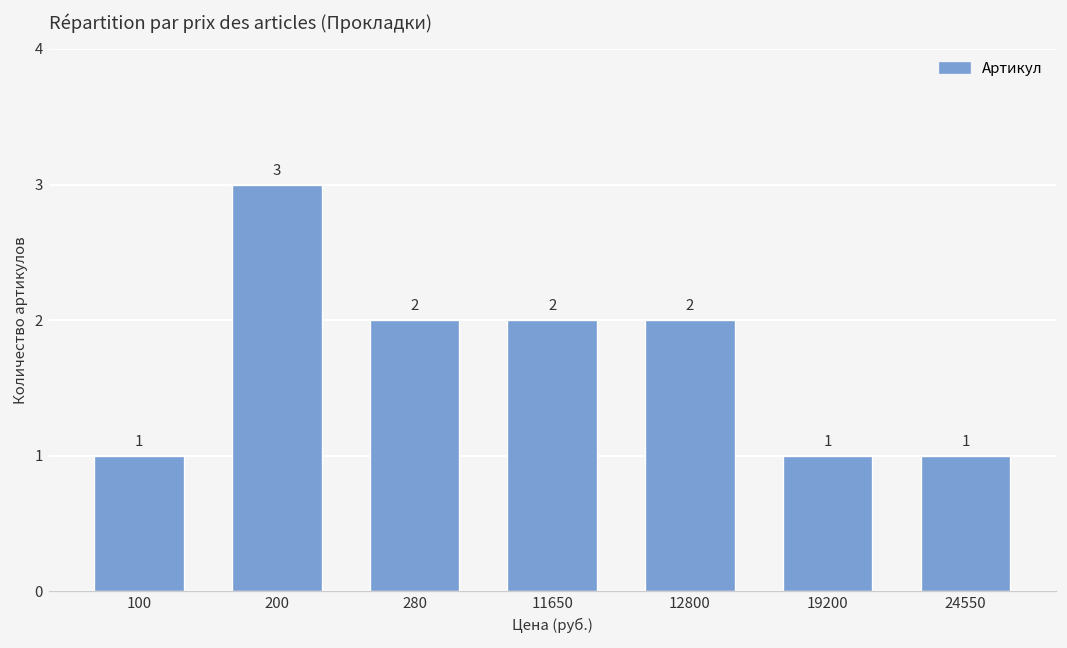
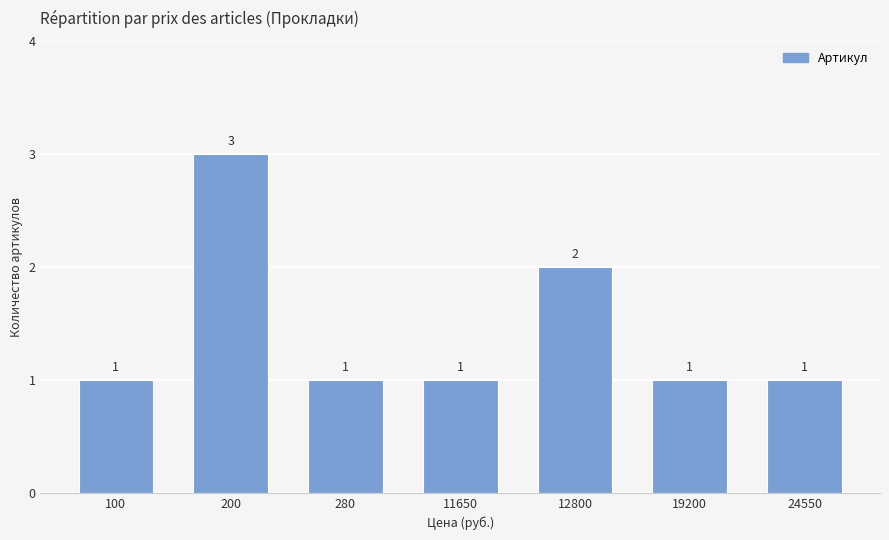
  {
    "100": 1,
    "200": 3,
-   "280": 2,
-   "11650": 2,
+   "280": 1,
+   "11650": 1,
    "12800": 2,
    "19200": 1,
    "24550": 1
  }
